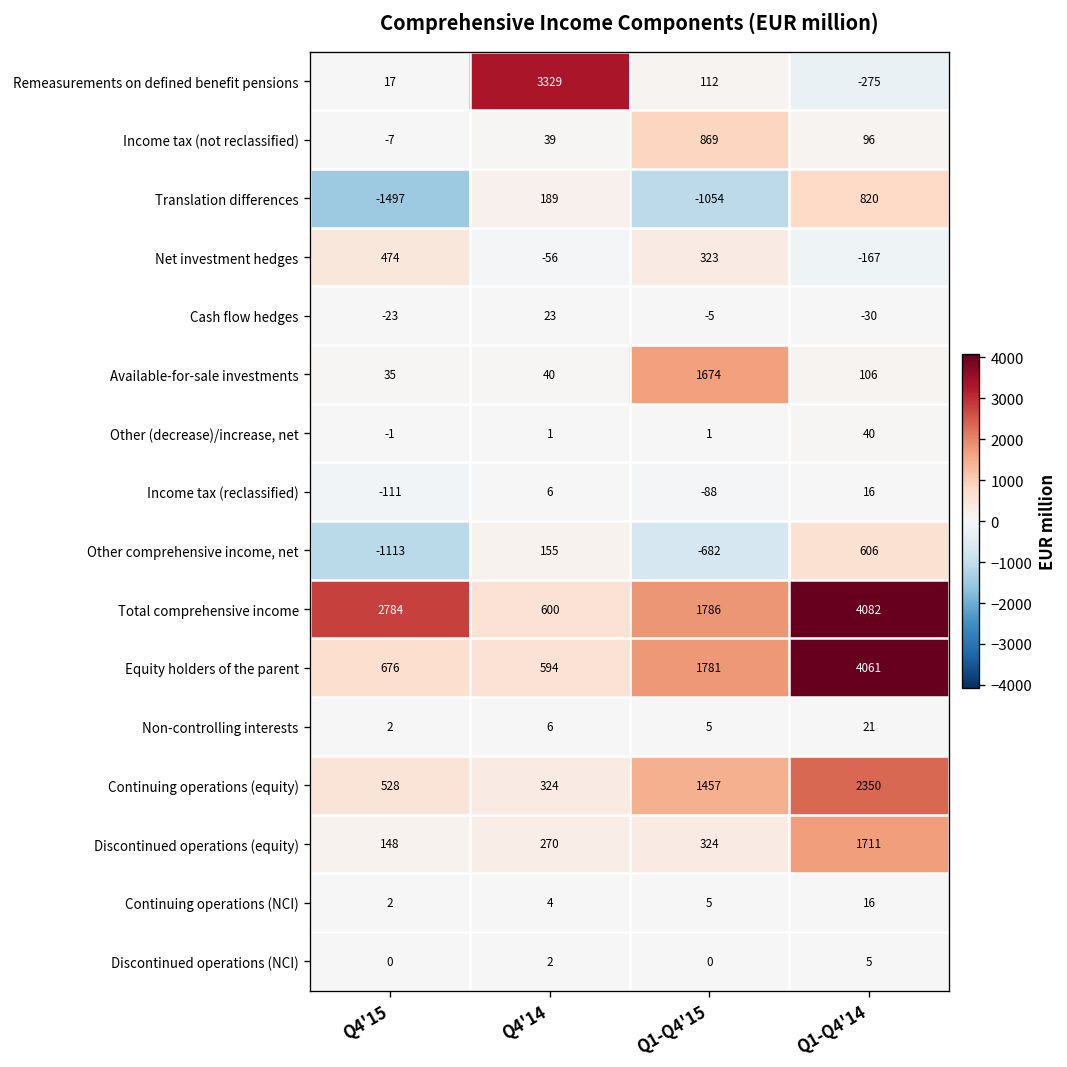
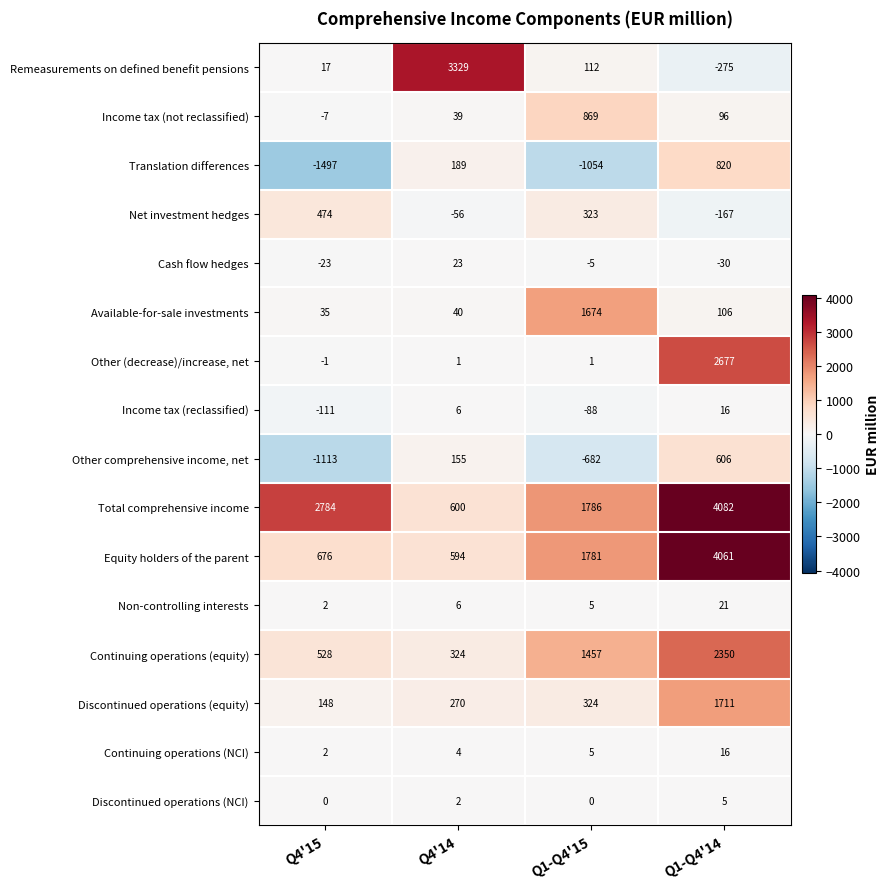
  {
    "Remeasurements on defined benefit pensions": {
      "Q4'15": 17,
      "Q4'14": 3329,
      "Q1-Q4'15": 112,
      "Q1-Q4'14": -275
    },
    "Income tax (not reclassified)": {
      "Q4'15": -7,
      "Q4'14": 39,
      "Q1-Q4'15": 869,
      "Q1-Q4'14": 96
    },
    "Translation differences": {
      "Q4'15": -1497,
      "Q4'14": 189,
      "Q1-Q4'15": -1054,
      "Q1-Q4'14": 820
    },
    "Net investment hedges": {
      "Q4'15": 474,
      "Q4'14": -56,
      "Q1-Q4'15": 323,
      "Q1-Q4'14": -167
    },
    "Cash flow hedges": {
      "Q4'15": -23,
      "Q4'14": 23,
      "Q1-Q4'15": -5,
      "Q1-Q4'14": -30
    },
    "Available-for-sale investments": {
      "Q4'15": 35,
      "Q4'14": 40,
      "Q1-Q4'15": 1674,
      "Q1-Q4'14": 106
    },
    "Other (decrease)/increase, net": {
      "Q4'15": -1,
      "Q4'14": 1,
      "Q1-Q4'15": 1,
-     "Q1-Q4'14": 40
+     "Q1-Q4'14": 2677
    },
    "Income tax (reclassified)": {
      "Q4'15": -111,
      "Q4'14": 6,
      "Q1-Q4'15": -88,
      "Q1-Q4'14": 16
    },
    "Other comprehensive income, net": {
      "Q4'15": -1113,
      "Q4'14": 155,
      "Q1-Q4'15": -682,
      "Q1-Q4'14": 606
    },
    "Total comprehensive income": {
      "Q4'15": 2784,
      "Q4'14": 600,
      "Q1-Q4'15": 1786,
      "Q1-Q4'14": 4082
    },
    "Equity holders of the parent": {
      "Q4'15": 676,
      "Q4'14": 594,
      "Q1-Q4'15": 1781,
      "Q1-Q4'14": 4061
    },
    "Non-controlling interests": {
      "Q4'15": 2,
      "Q4'14": 6,
      "Q1-Q4'15": 5,
      "Q1-Q4'14": 21
    },
    "Continuing operations (equity)": {
      "Q4'15": 528,
      "Q4'14": 324,
      "Q1-Q4'15": 1457,
      "Q1-Q4'14": 2350
    },
    "Discontinued operations (equity)": {
      "Q4'15": 148,
      "Q4'14": 270,
      "Q1-Q4'15": 324,
      "Q1-Q4'14": 1711
    },
    "Continuing operations (NCI)": {
      "Q4'15": 2,
      "Q4'14": 4,
      "Q1-Q4'15": 5,
      "Q1-Q4'14": 16
    },
    "Discontinued operations (NCI)": {
      "Q4'15": 0,
      "Q4'14": 2,
      "Q1-Q4'15": 0,
      "Q1-Q4'14": 5
    }
  }
